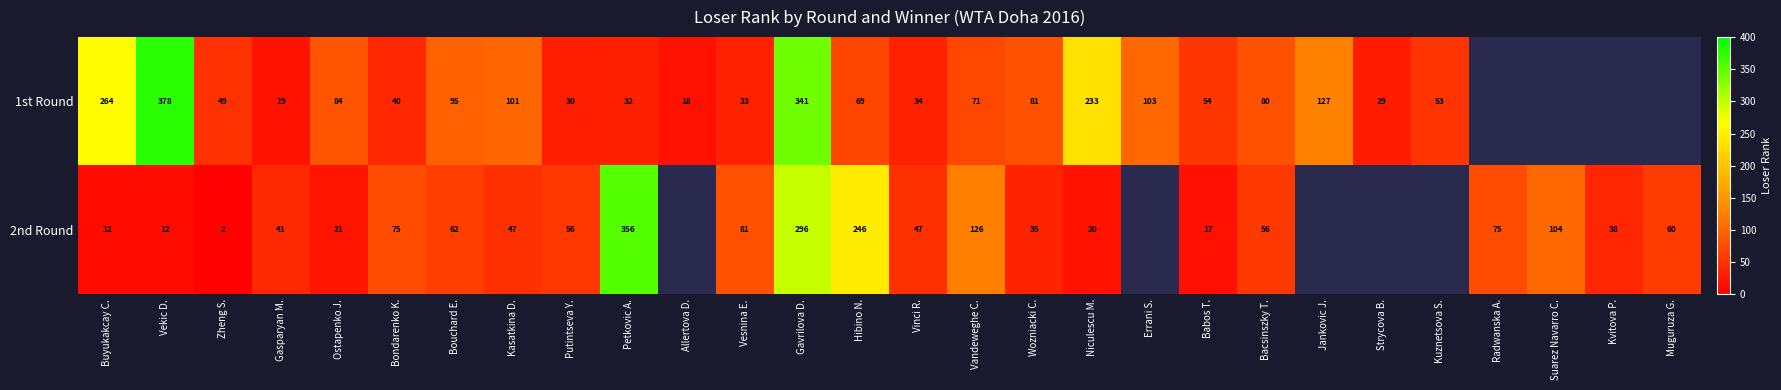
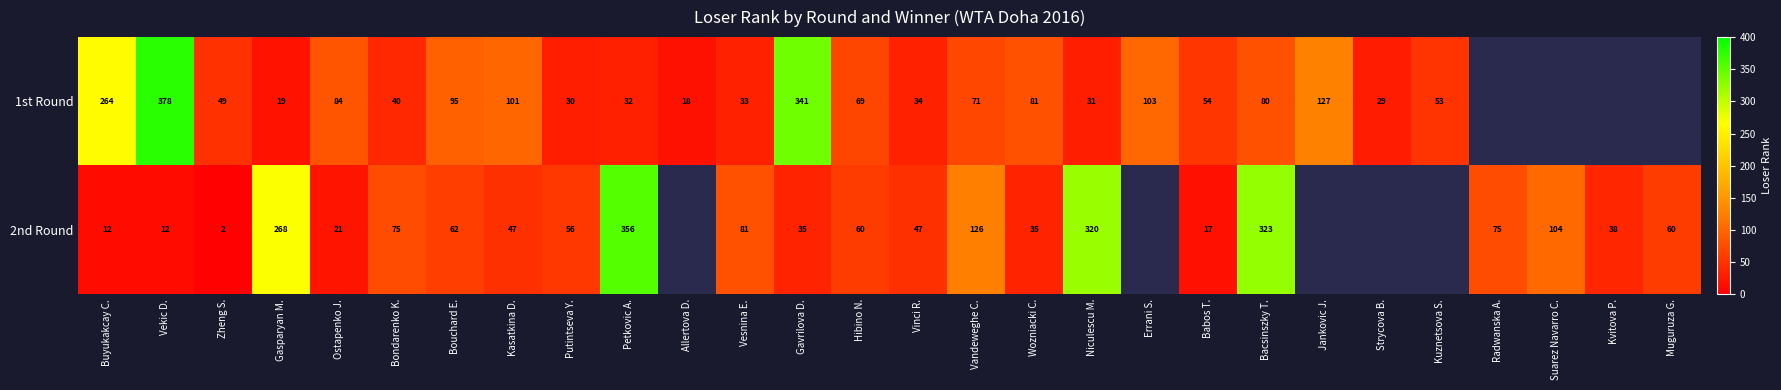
  {
    "1st Round": {
      "Buyukakcay C.": 264,
      "Vekic D.": 378,
      "Zheng S.": 49,
      "Gasparyan M.": 19,
      "Ostapenko J.": 84,
      "Bondarenko K.": 40,
      "Bouchard E.": 95,
      "Kasatkina D.": 101,
      "Putintseva Y.": 30,
      "Petkovic A.": 32,
      "Allertova D.": 18,
      "Vesnina E.": 33,
      "Gavrilova D.": 341,
      "Hibino N.": 69,
      "Vinci R.": 34,
      "Vandeweghe C.": 71,
      "Wozniacki C.": 81,
-     "Niculescu M.": 233,
+     "Niculescu M.": 31,
      "Errani S.": 103,
      "Babos T.": 54,
      "Bacsinszky T.": 80,
      "Jankovic J.": 127,
      "Strycova B.": 29,
      "Kuznetsova S.": 53
    },
    "2nd Round": {
      "Buyukakcay C.": 12,
      "Vekic D.": 12,
      "Zheng S.": 2,
-     "Gasparyan M.": 41,
+     "Gasparyan M.": 268,
      "Ostapenko J.": 21,
      "Bondarenko K.": 75,
      "Bouchard E.": 62,
      "Kasatkina D.": 47,
      "Putintseva Y.": 56,
      "Petkovic A.": 356,
      "Vesnina E.": 81,
-     "Gavrilova D.": 296,
-     "Hibino N.": 246,
+     "Gavrilova D.": 35,
+     "Hibino N.": 60,
      "Vinci R.": 47,
      "Vandeweghe C.": 126,
      "Wozniacki C.": 35,
-     "Niculescu M.": 20,
+     "Niculescu M.": 320,
      "Babos T.": 17,
-     "Bacsinszky T.": 56,
+     "Bacsinszky T.": 323,
      "Radwanska A.": 75,
      "Suarez Navarro C.": 104,
      "Kvitova P.": 38,
      "Muguruza G.": 60
    }
  }
